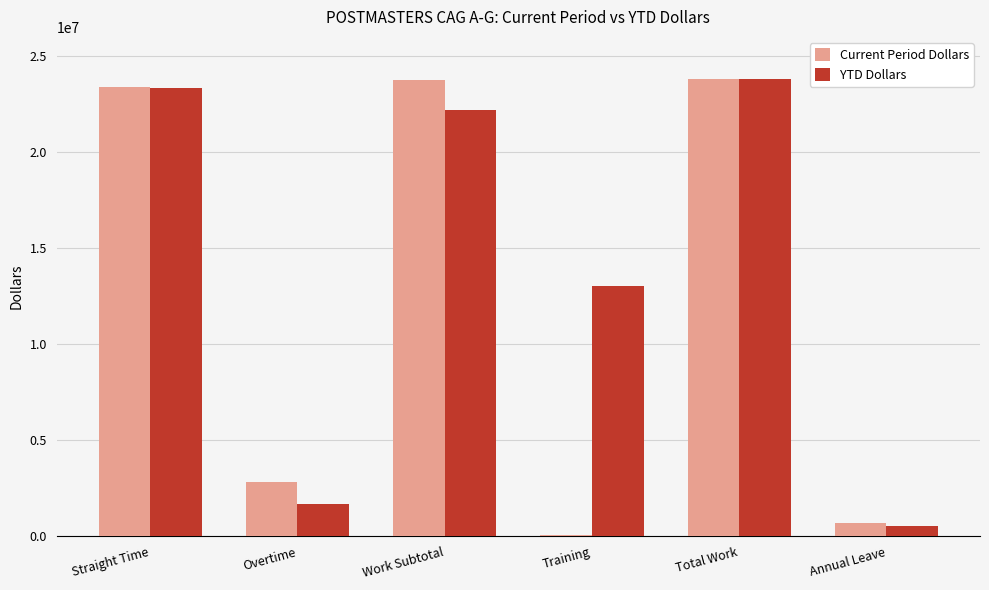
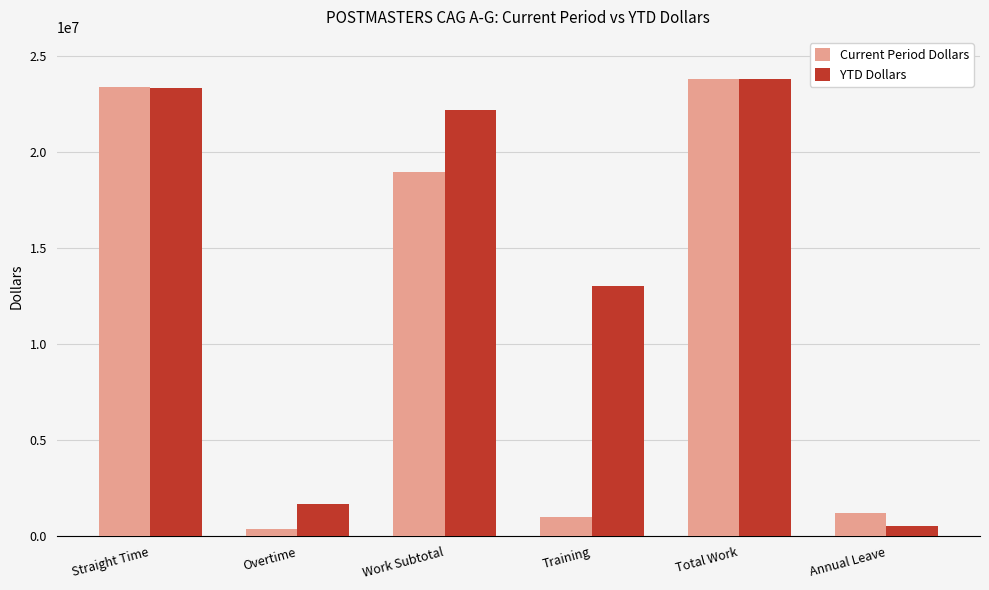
  {
    "Current Period Dollars": {
      "Straight Time": 23400000,
-     "Overtime": 2800000,
-     "Work Subtotal": 23800000,
-     "Training": 100000,
+     "Overtime": 400000,
+     "Work Subtotal": 19000000,
+     "Training": 1000000,
      "Total Work": 23800000,
-     "Annual Leave": 700000
+     "Annual Leave": 1200000
    },
    "YTD Dollars": {
      "Straight Time": 23300000,
      "Overtime": 1700000,
      "Work Subtotal": 22200000,
      "Training": 13100000,
      "Total Work": 23800000,
      "Annual Leave": 600000
    }
  }
